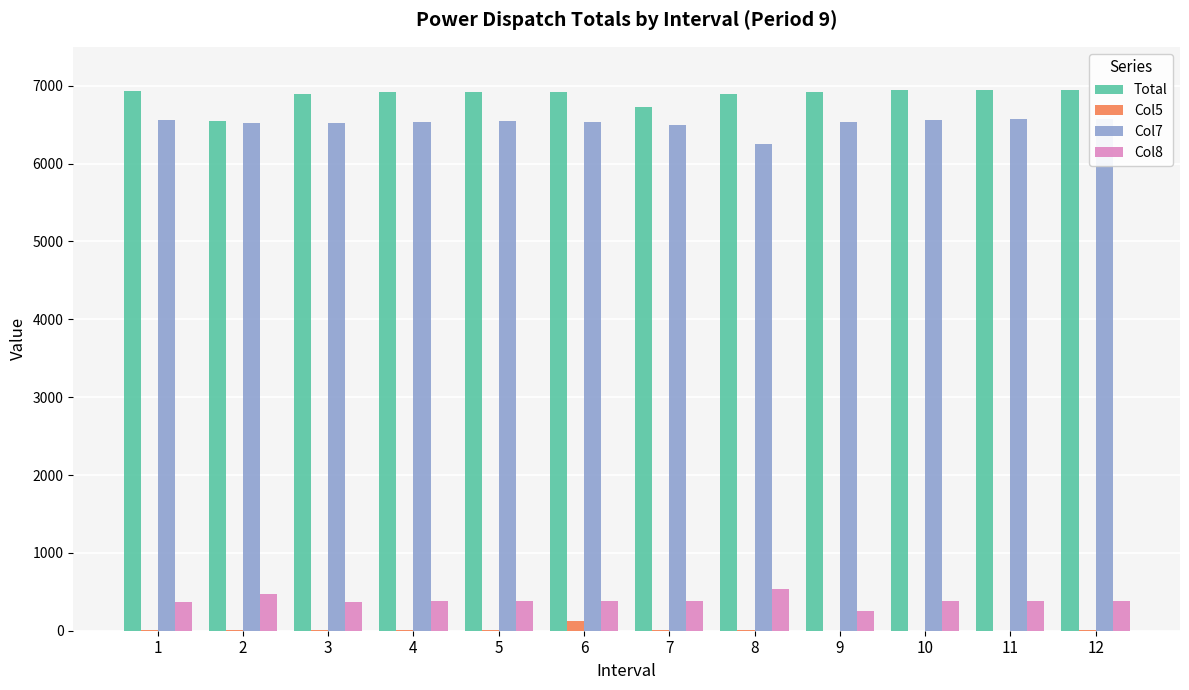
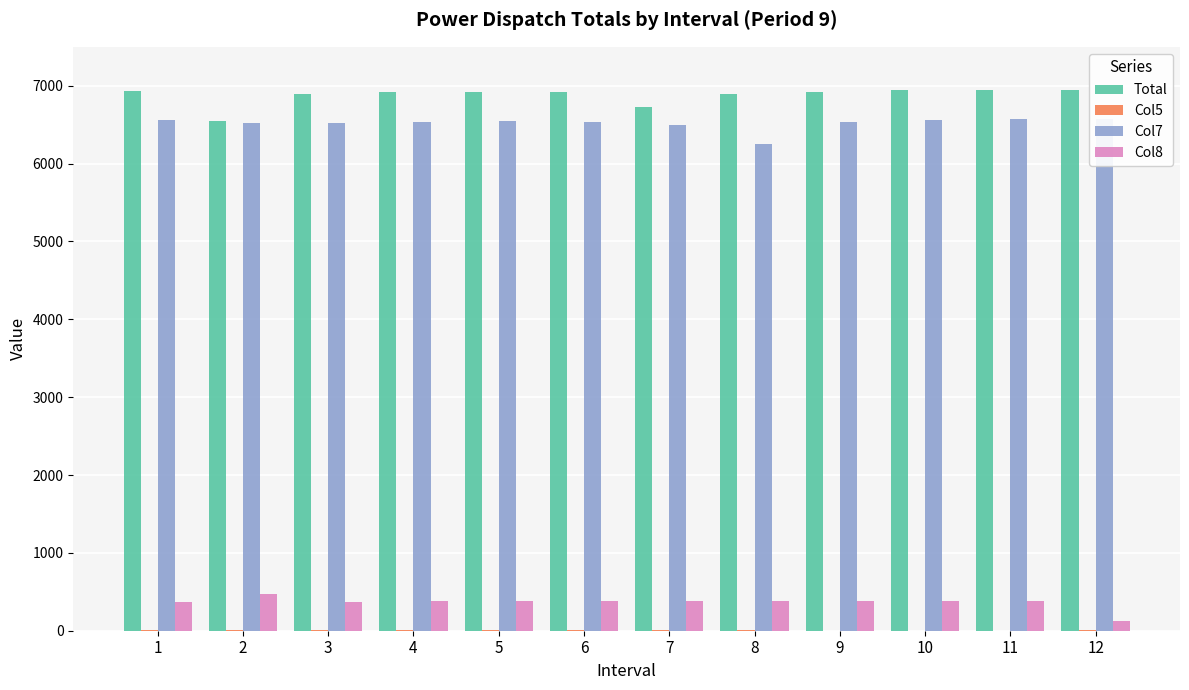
  {
    "Total": {
      "1": 6900,
      "2": 6600,
      "3": 6900,
      "4": 6900,
      "5": 6900,
      "6": 6900,
      "7": 6700,
      "8": 6900,
      "9": 6900,
      "10": 6900,
      "11": 6900,
      "12": 6900
    },
    "Col5": {
-     "6": 100
+     "6": 0
    },
    "Col7": {
      "1": 6600,
      "2": 6500,
      "3": 6500,
      "4": 6500,
      "5": 6500,
      "6": 6500,
      "7": 6500,
      "8": 6200,
      "9": 6500,
      "10": 6600,
      "11": 6600
    },
    "Col8": {
      "1": 400,
      "2": 500,
      "3": 400,
      "4": 400,
      "5": 400,
      "6": 400,
      "7": 400,
-     "8": 500,
-     "9": 300,
+     "8": 400,
+     "9": 400,
      "10": 400,
      "11": 400,
-     "12": 400
+     "12": 100
    }
  }
